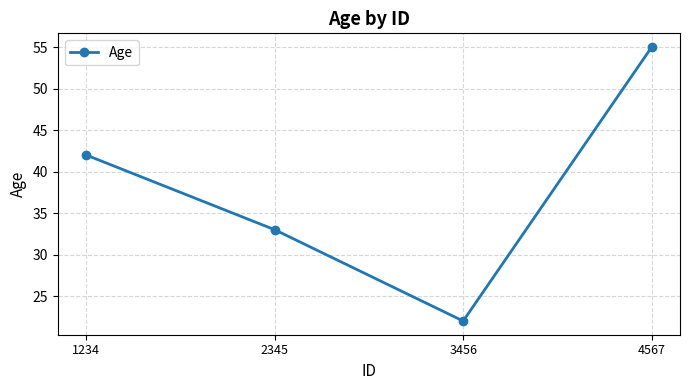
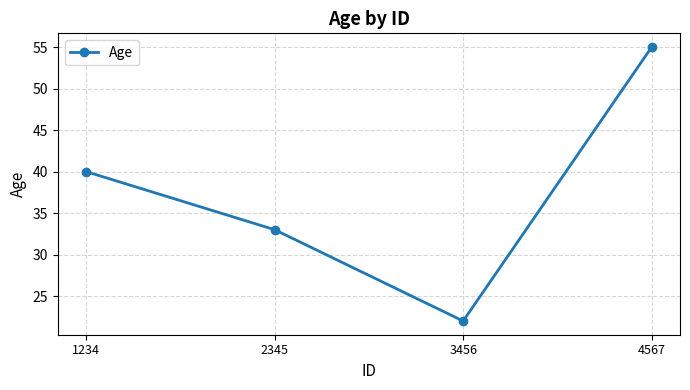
  {
-   "1234": 42,
+   "1234": 40,
    "2345": 33,
    "3456": 22,
    "4567": 55
  }
